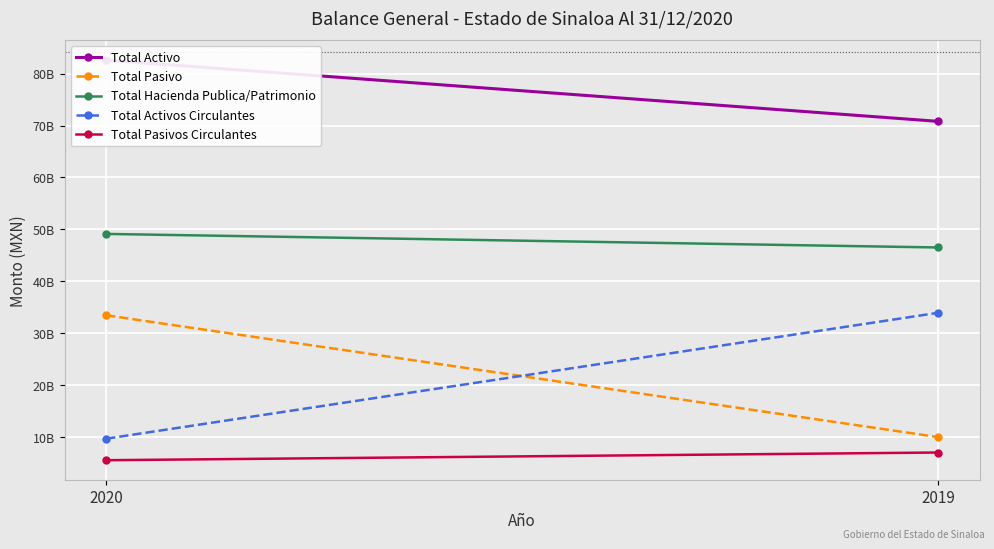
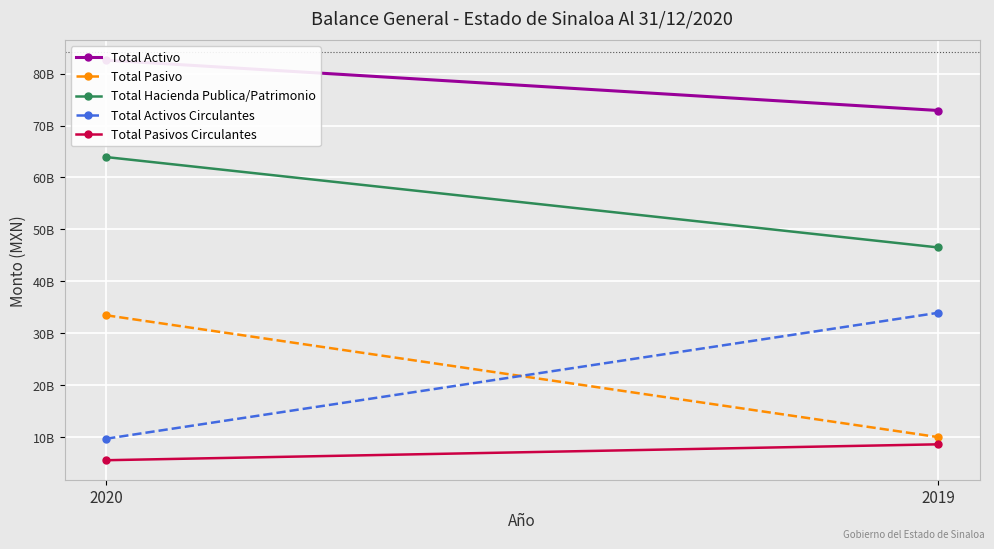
  {
    "Total Activo": {
-     "2019": 71000000000
+     "2019": 73000000000
    },
    "Total Pasivo": {
      "2020": 33000000000,
      "2019": 10000000000
    },
    "Total Hacienda Publica/Patrimonio": {
-     "2020": 49000000000,
+     "2020": 64000000000,
      "2019": 47000000000
    },
    "Total Activos Circulantes": {
      "2020": 10000000000,
      "2019": 34000000000
    },
    "Total Pasivos Circulantes": {
      "2020": 6000000000,
-     "2019": 7000000000
+     "2019": 9000000000
    }
  }
